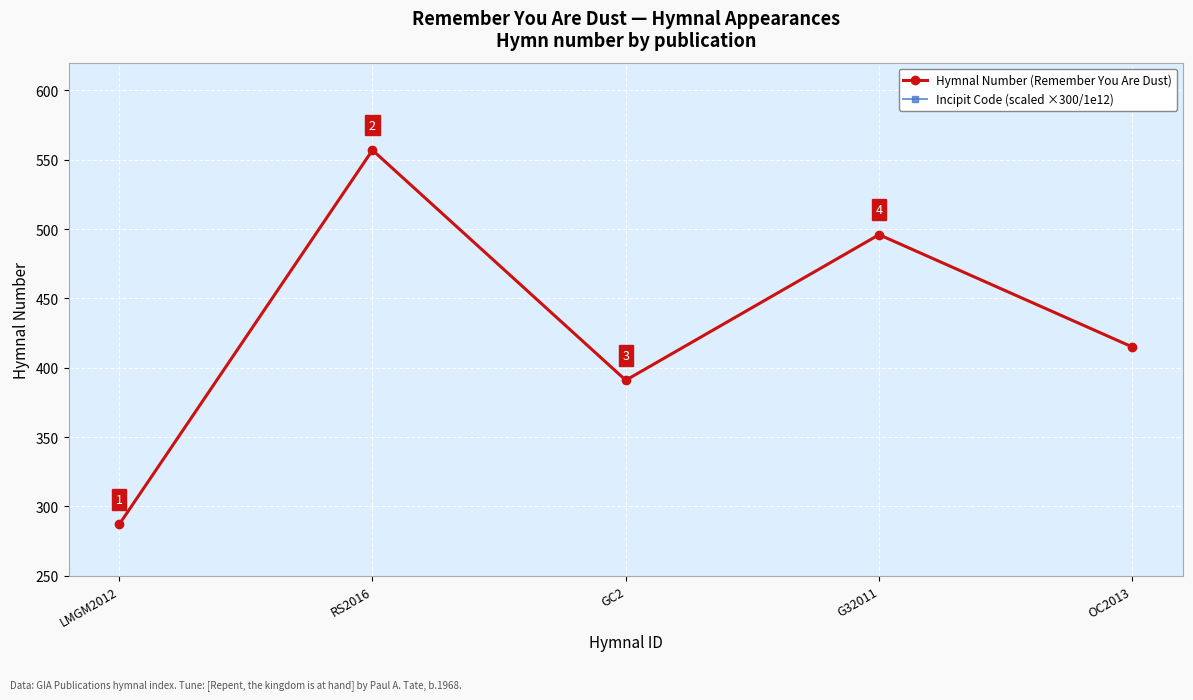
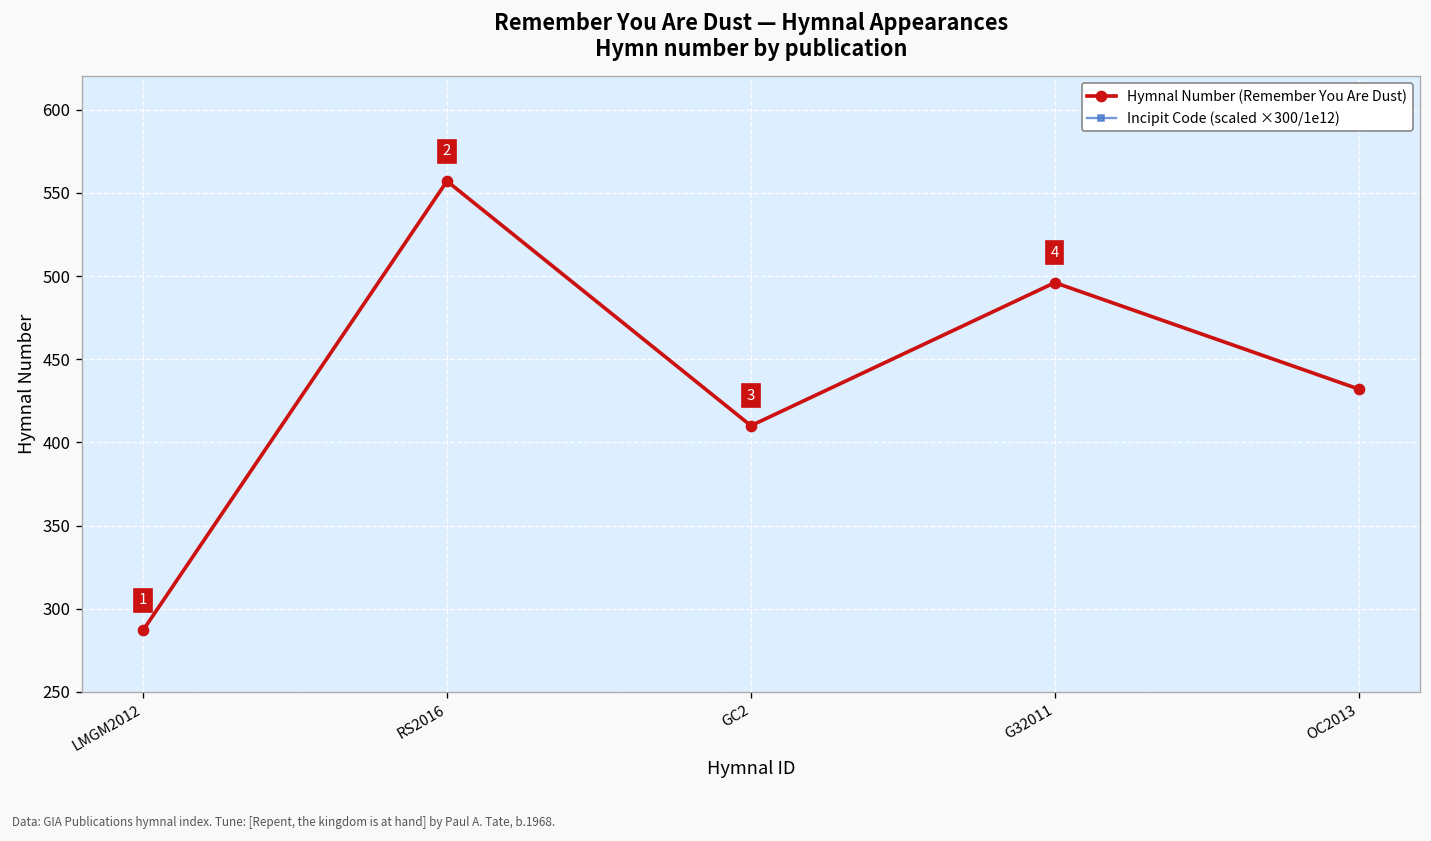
  {
    "Hymnal Number (Remember You Are Dust)": {
-     "GC2": 391,
-     "OC2013": 415
+     "GC2": 410,
+     "OC2013": 432
    }
  }
